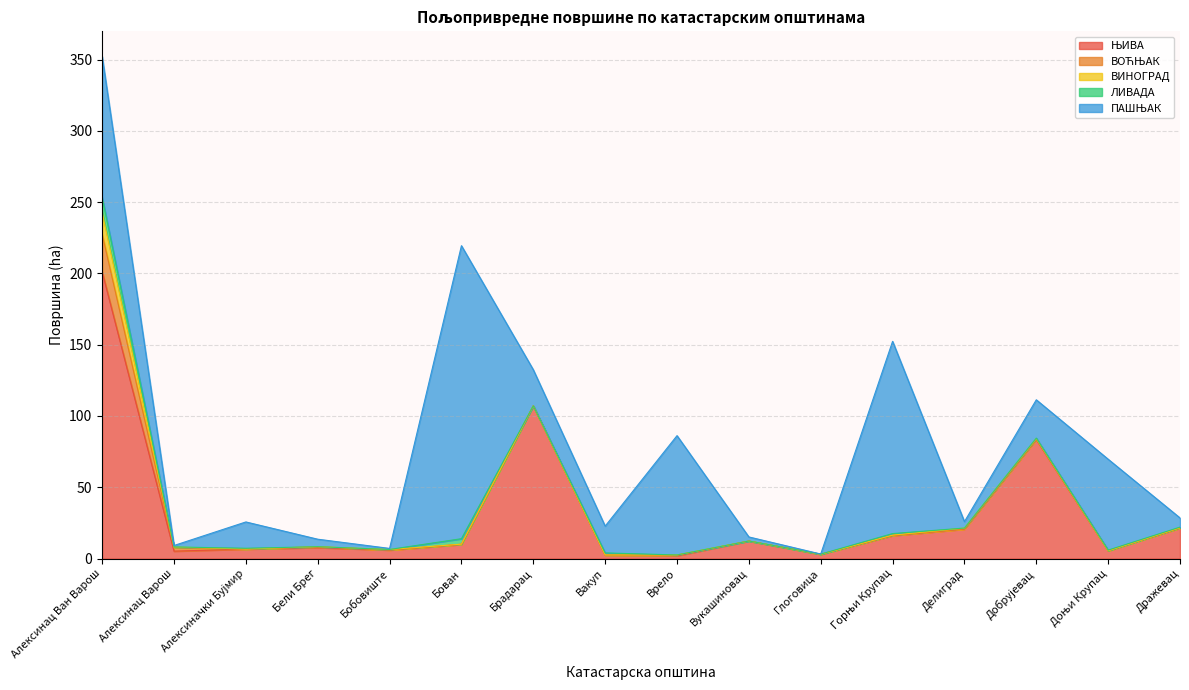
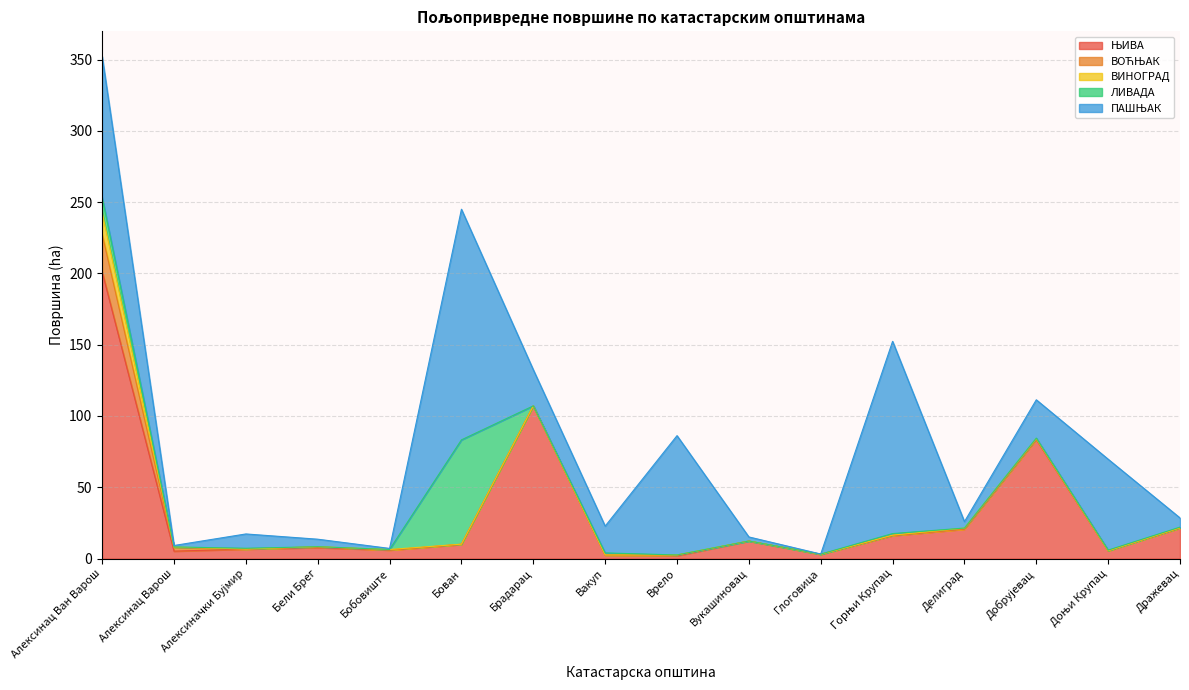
  {
    "ВИНОГРАД": {
      "Алексинац Ван Варош": 15
    },
    "ЛИВАДА": {
      "Алексинац Ван Варош": 11,
-     "Бован": 4
+     "Бован": 73
    },
    "ПАШЊАК": {
      "Алексинац Ван Варош": 99,
-     "Алексиначки Бујмир": 18,
+     "Алексиначки Бујмир": 10,
      "Бели Брег": 5,
-     "Бован": 206,
+     "Бован": 162,
      "Брадарац": 25,
      "Вакуп": 19,
      "Врело": 84,
      "Вукашиновац": 3,
      "Горњи Крупац": 135,
      "Делиград": 4,
      "Добрујевац": 27,
      "Доњи Крупац": 64,
      "Дражевац": 6
    }
  }
